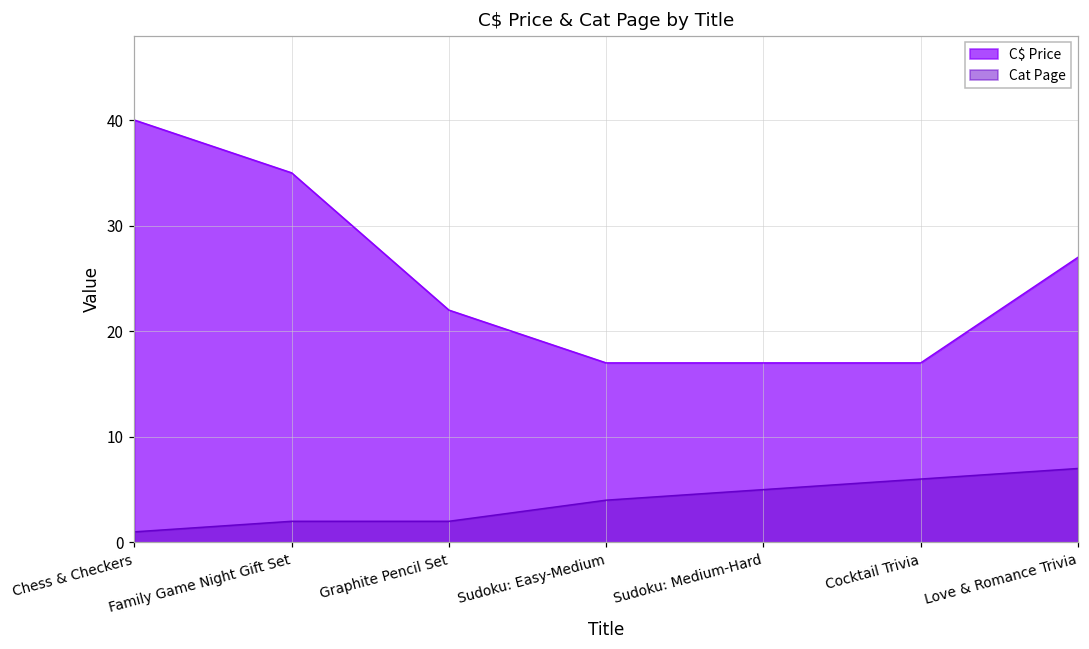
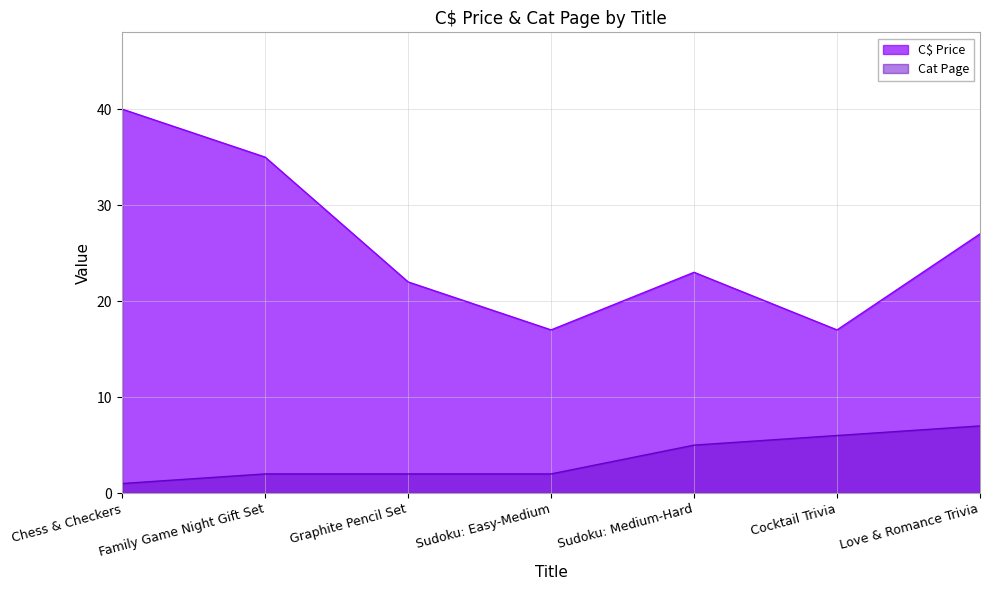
  {
    "C$ Price": {
      "Chess & Checkers": 40,
      "Family Game Night Gift Set": 35,
      "Graphite Pencil Set": 22,
      "Sudoku: Easy-Medium": 17,
-     "Sudoku: Medium-Hard": 17,
+     "Sudoku: Medium-Hard": 23,
      "Cocktail Trivia": 17,
      "Love & Romance Trivia": 27
    },
    "Cat Page": {
      "Chess & Checkers": 1,
      "Family Game Night Gift Set": 2,
      "Graphite Pencil Set": 2,
-     "Sudoku: Easy-Medium": 4,
+     "Sudoku: Easy-Medium": 2,
      "Sudoku: Medium-Hard": 5,
      "Cocktail Trivia": 6,
      "Love & Romance Trivia": 7
    }
  }
